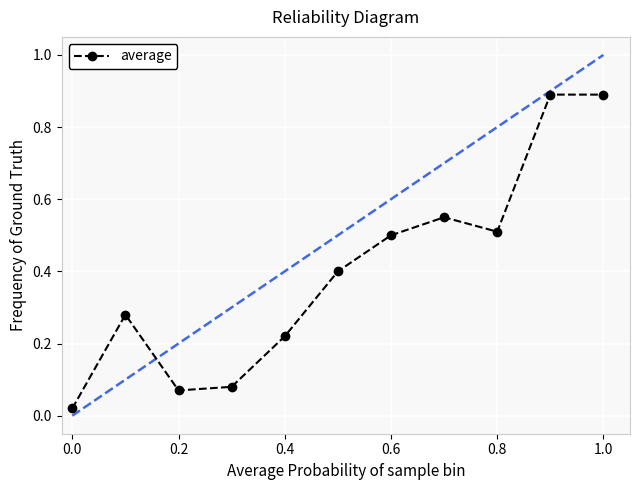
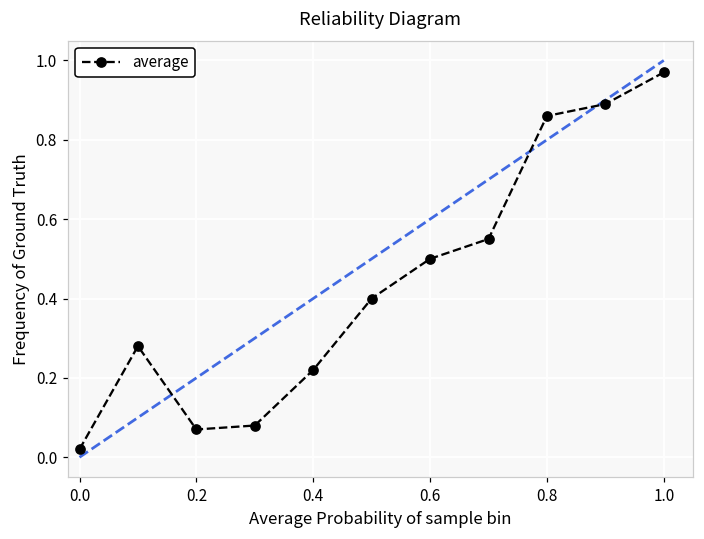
  {
    "average": {
      "0.0": 0.02,
      "0.2": 0.07,
      "0.4": 0.22,
      "0.6": 0.50,
-     "0.8": 0.51,
-     "1.0": 0.89
+     "0.8": 0.86,
+     "1.0": 0.97
    }
  }
